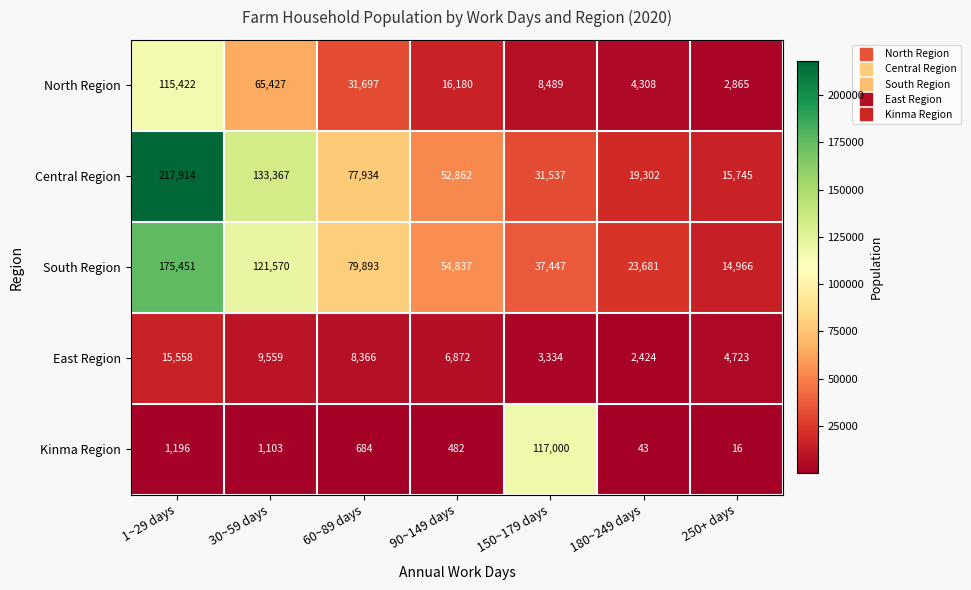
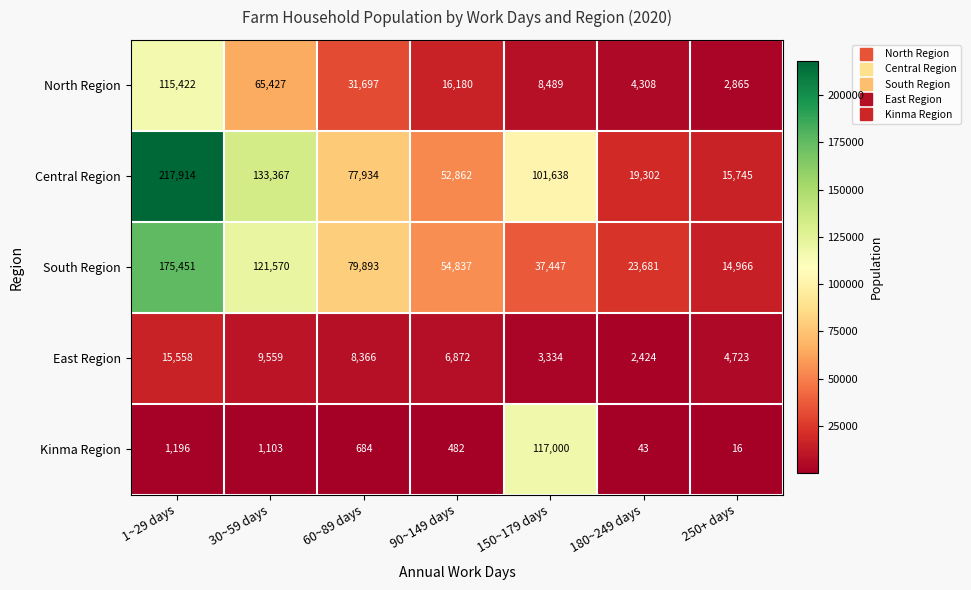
  {
    "North Region": {
      "1~29 days": "115,422",
      "30~59 days": "65,427",
      "60~89 days": "31,697",
      "90~149 days": "16,180",
      "150~179 days": "8,489",
      "180~249 days": "4,308",
      "250+ days": "2,865"
    },
    "Central Region": {
      "1~29 days": "217,914",
      "30~59 days": "133,367",
      "60~89 days": "77,934",
      "90~149 days": "52,862",
-     "150~179 days": "31,537",
+     "150~179 days": "101,638",
      "180~249 days": "19,302",
      "250+ days": "15,745"
    },
    "South Region": {
      "1~29 days": "175,451",
      "30~59 days": "121,570",
      "60~89 days": "79,893",
      "90~149 days": "54,837",
      "150~179 days": "37,447",
      "180~249 days": "23,681",
      "250+ days": "14,966"
    },
    "East Region": {
      "1~29 days": "15,558",
      "30~59 days": "9,559",
      "60~89 days": "8,366",
      "90~149 days": "6,872",
      "150~179 days": "3,334",
      "180~249 days": "2,424",
      "250+ days": "4,723"
    },
    "Kinma Region": {
      "1~29 days": "1,196",
      "30~59 days": "1,103",
      "60~89 days": "684",
      "90~149 days": "482",
      "150~179 days": "117,000",
      "180~249 days": "43",
      "250+ days": "16"
    }
  }
